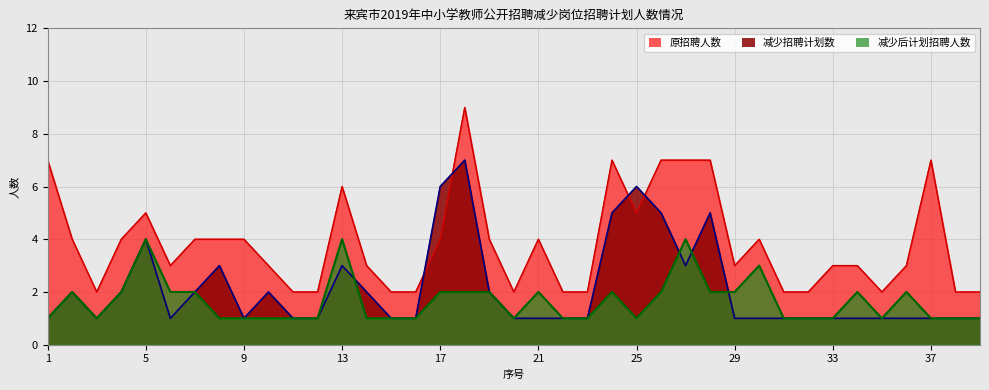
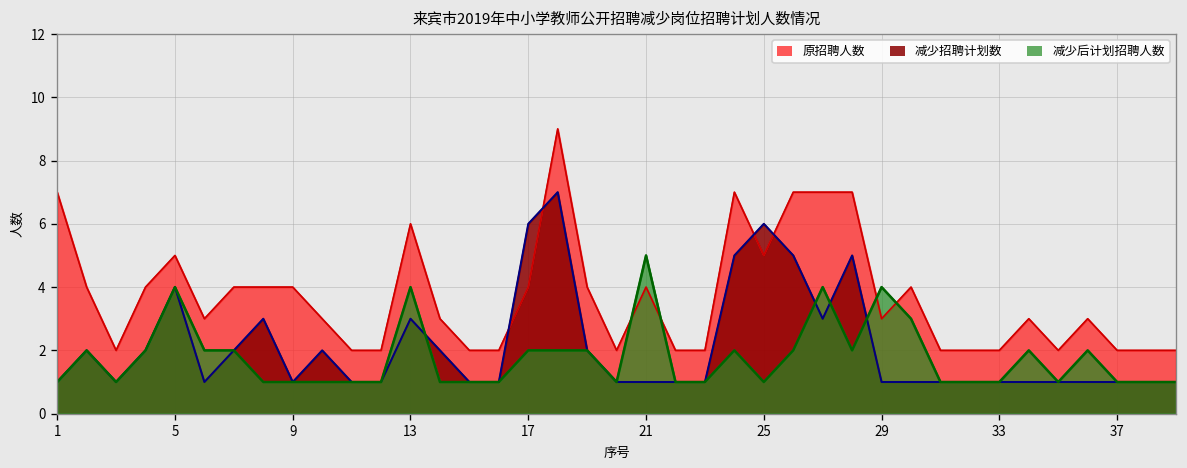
  {
    "原招聘人数": {
      "1": 7,
      "5": 5,
      "9": 4,
      "13": 6,
      "17": 4,
      "21": 4,
      "25": 5,
      "29": 3,
-     "33": 3,
-     "37": 7
+     "33": 2,
+     "37": 2
    },
    "减少招聘计划数": {
      "13": 3,
      "17": 6,
      "21": 1,
      "25": 6,
      "29": 1
    },
    "减少后计划招聘人数": {
      "13": 4,
      "17": 2,
-     "21": 2,
+     "21": 5,
      "25": 1,
-     "29": 2
+     "29": 4
    }
  }
